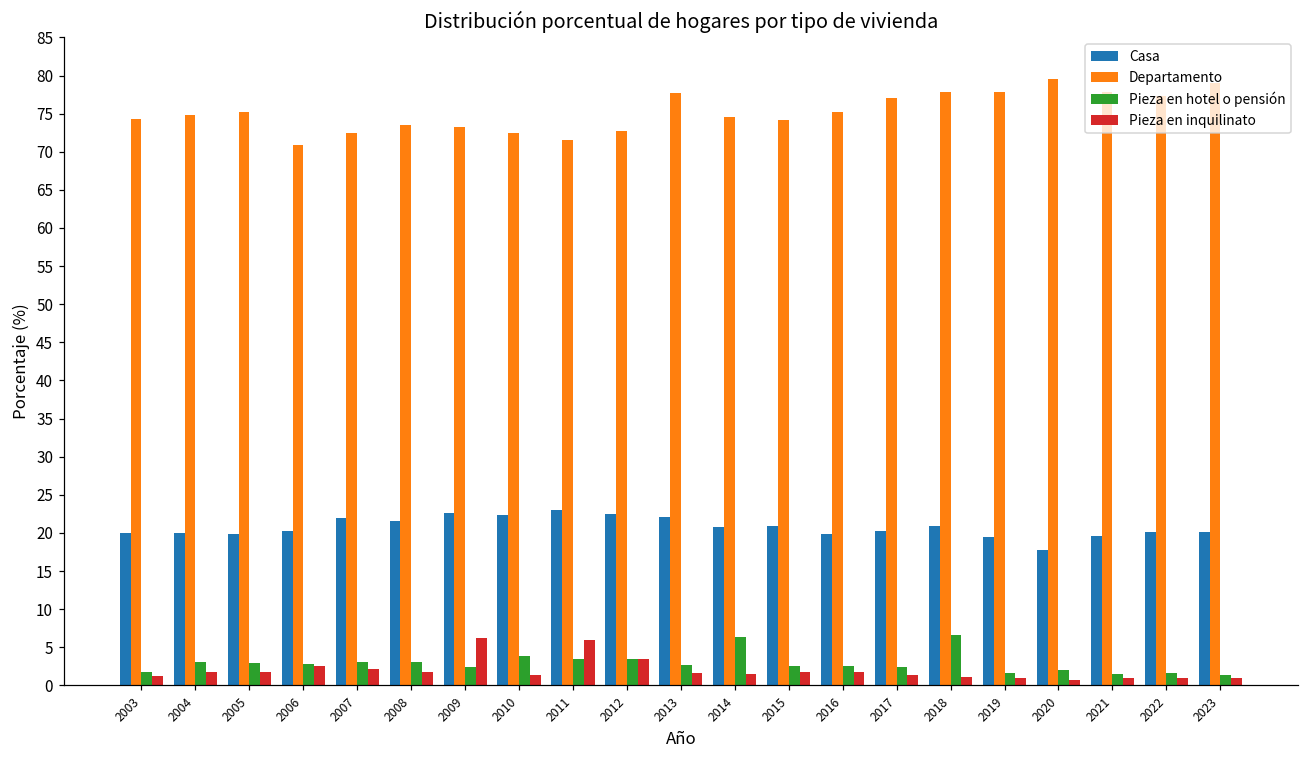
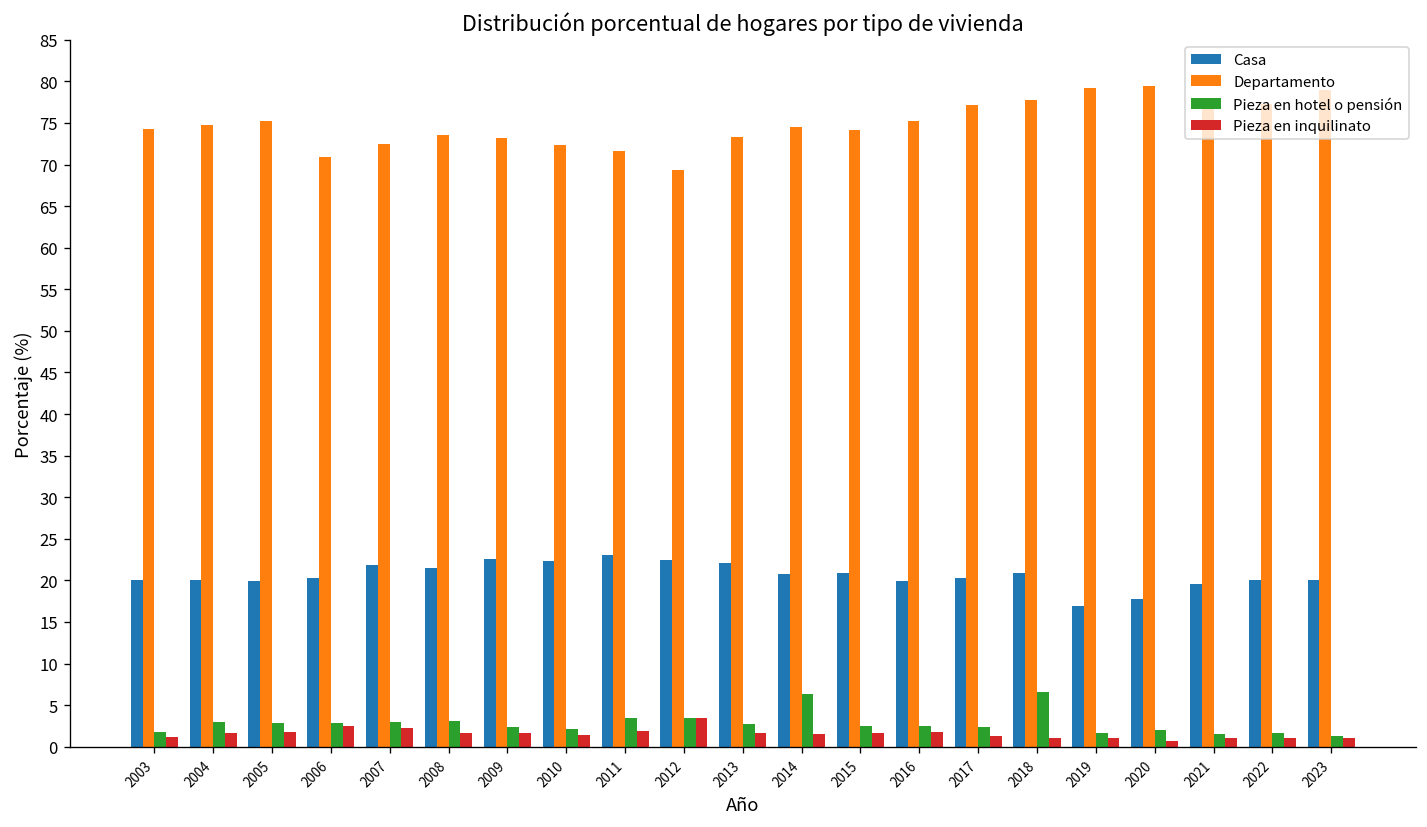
  {
    "Casa": {
      "2003": 20,
      "2004": 20,
      "2005": 20,
      "2006": 20,
      "2007": 22,
      "2008": 22,
      "2009": 23,
      "2010": 22,
      "2011": 23,
      "2012": 23,
      "2013": 22,
      "2014": 21,
      "2015": 21,
      "2016": 20,
      "2017": 20,
      "2018": 21,
-     "2019": 20,
+     "2019": 17,
      "2020": 18,
      "2021": 20,
      "2022": 20,
      "2023": 20
    },
    "Departamento": {
      "2003": 74,
      "2004": 75,
      "2005": 75,
      "2006": 71,
      "2007": 73,
      "2008": 74,
      "2009": 73,
      "2010": 72,
      "2011": 72,
-     "2012": 73,
-     "2013": 78,
+     "2012": 69,
+     "2013": 73,
      "2014": 75,
      "2015": 74,
      "2016": 75,
      "2017": 77,
      "2018": 78,
-     "2019": 78,
+     "2019": 79,
      "2020": 80
    },
    "Pieza en hotel o pensión": {
      "2003": 2,
      "2004": 3,
      "2005": 3,
      "2006": 3,
      "2007": 3,
      "2008": 3,
      "2009": 2,
-     "2010": 4,
+     "2010": 2,
      "2011": 3,
      "2012": 3,
      "2013": 3,
      "2014": 6,
      "2015": 3,
      "2016": 3,
      "2017": 2,
      "2018": 7,
      "2019": 2,
      "2020": 2,
      "2021": 2,
      "2022": 2,
      "2023": 1
    },
    "Pieza en inquilinato": {
      "2003": 1,
      "2004": 2,
      "2005": 2,
      "2006": 3,
      "2007": 2,
      "2008": 2,
-     "2009": 6,
+     "2009": 2,
      "2010": 1,
-     "2011": 6,
+     "2011": 2,
      "2012": 4,
      "2013": 2,
      "2014": 2,
      "2015": 2,
      "2016": 2,
      "2017": 1,
      "2018": 1,
      "2019": 1,
      "2020": 1,
      "2021": 1,
      "2022": 1,
      "2023": 1
    }
  }
